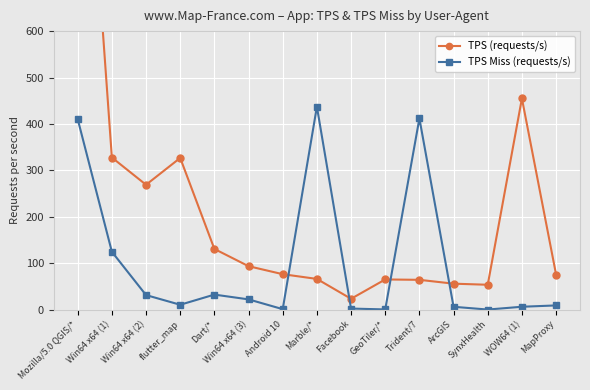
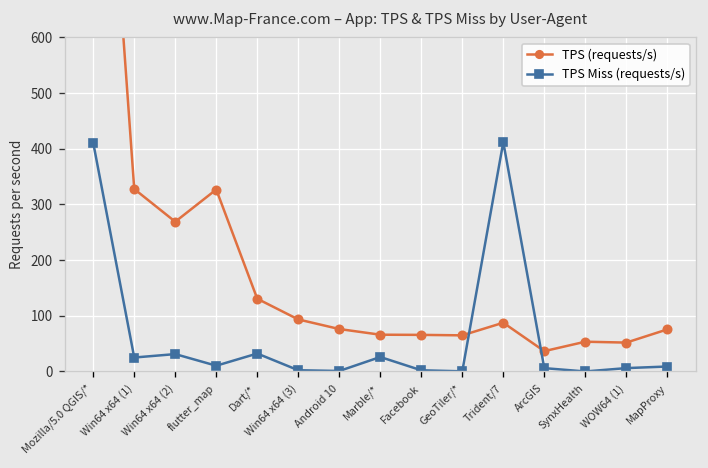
  {
    "TPS (requests/s)": {
      "Win64 x64 (1)": 330,
      "Win64 x64 (2)": 270,
      "flutter_map": 330,
      "Dart/*": 130,
      "Win64 x64 (3)": 90,
      "Android 10": 80,
      "Marble/*": 70,
-     "Facebook": 20,
+     "Facebook": 70,
      "GeoTiler/*": 60,
-     "Trident/7": 60,
-     "ArcGIS": 60,
+     "Trident/7": 90,
+     "ArcGIS": 40,
      "SynxHealth": 50,
-     "WOW64 (1)": 450,
+     "WOW64 (1)": 50,
      "MapProxy": 80
    },
    "TPS Miss (requests/s)": {
      "Mozilla/5.0 QGIS/*": 410,
-     "Win64 x64 (1)": 120,
+     "Win64 x64 (1)": 30,
      "Win64 x64 (2)": 30,
      "flutter_map": 10,
      "Dart/*": 30,
-     "Win64 x64 (3)": 20,
+     "Win64 x64 (3)": 0,
      "Android 10": 0,
-     "Marble/*": 440,
+     "Marble/*": 30,
      "Facebook": 0,
      "GeoTiler/*": 0,
      "Trident/7": 410,
      "ArcGIS": 10,
      "SynxHealth": 0,
      "WOW64 (1)": 10,
      "MapProxy": 10
    }
  }
